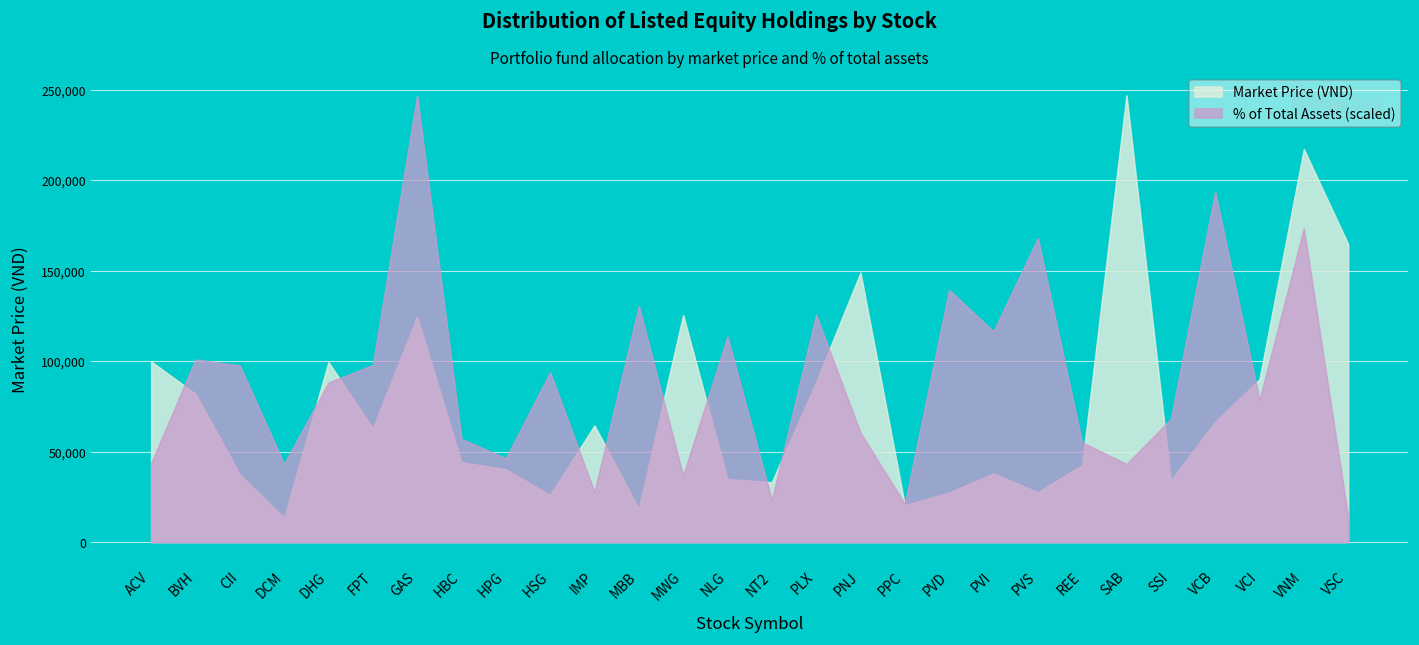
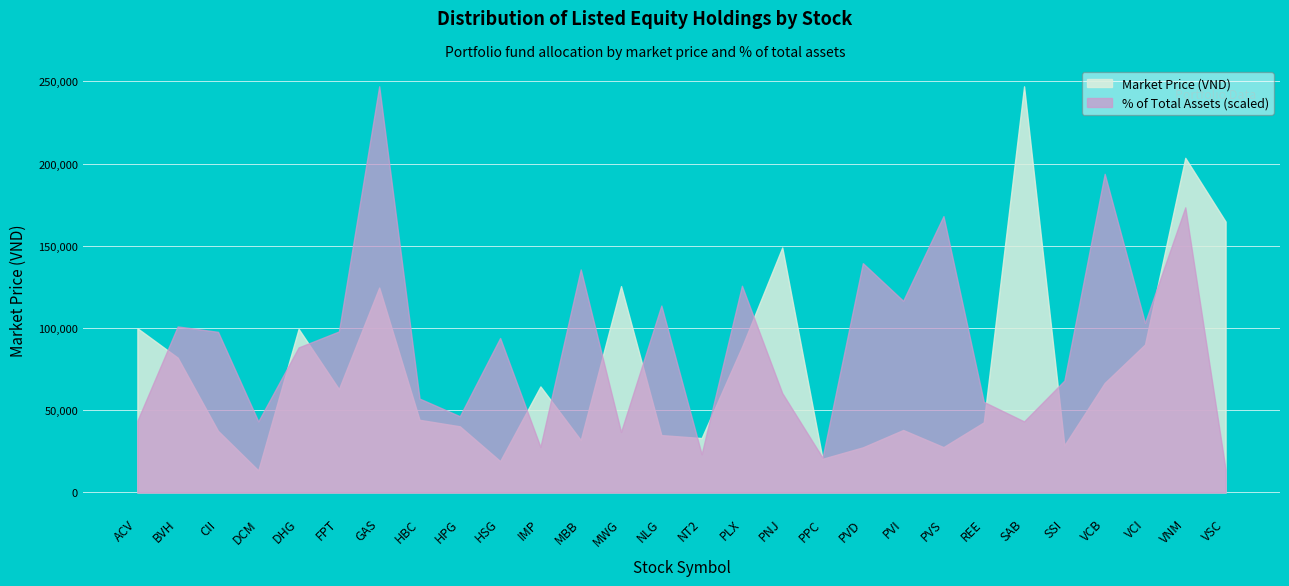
  {
    "Market Price (VND)": {
      "ACV": "100,000",
      "BVH": "82,000",
      "CII": "38,000",
      "DCM": "13,000",
      "DHG": "100,000",
      "FPT": "63,000",
      "GAS": "125,000",
      "HBC": "44,000",
      "HPG": "40,000",
-     "HSG": "26,000",
+     "HSG": "19,000",
      "IMP": "65,000",
-     "MBB": "18,000",
+     "MBB": "32,000",
      "MWG": "126,000",
      "NLG": "35,000",
      "NT2": "33,000",
      "PLX": "89,000",
      "PNJ": "149,000",
      "PVD": "27,000",
      "PVI": "38,000",
      "PVS": "28,000",
      "REE": "43,000",
      "SAB": "247,000",
-     "SSI": "34,000",
+     "SSI": "29,000",
      "VCB": "67,000",
      "VCI": "90,000",
-     "VNM": "217,000",
+     "VNM": "204,000",
      "VSC": "165,000"
    },
    "% of Total Assets (scaled)": {
      "ACV": "44,000",
      "BVH": "101,000",
      "CII": "98,000",
      "DCM": "43,000",
      "DHG": "88,000",
      "FPT": "98,000",
      "GAS": "247,000",
      "HBC": "57,000",
      "HPG": "46,000",
      "HSG": "94,000",
      "IMP": "28,000",
-     "MBB": "131,000",
+     "MBB": "136,000",
      "MWG": "37,000",
      "NLG": "114,000",
      "NT2": "23,000",
      "PLX": "126,000",
      "PNJ": "60,000",
      "PVD": "139,000",
      "PVI": "117,000",
      "PVS": "168,000",
      "REE": "55,000",
      "SAB": "43,000",
      "SSI": "68,000",
      "VCB": "194,000",
-     "VCI": "79,000",
+     "VCI": "103,000",
      "VNM": "173,000",
      "VSC": "14,000"
    }
  }
